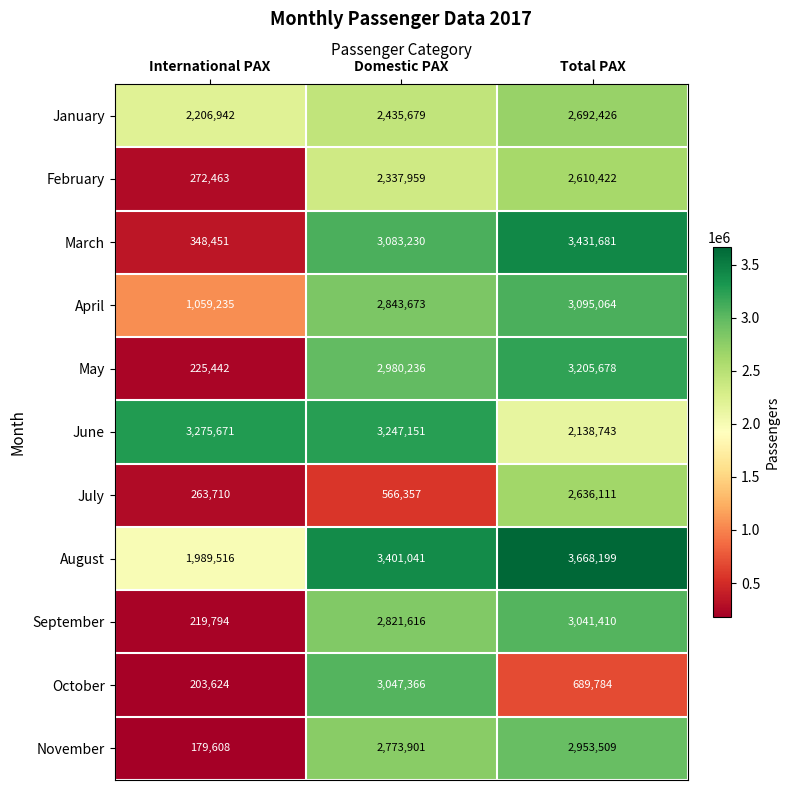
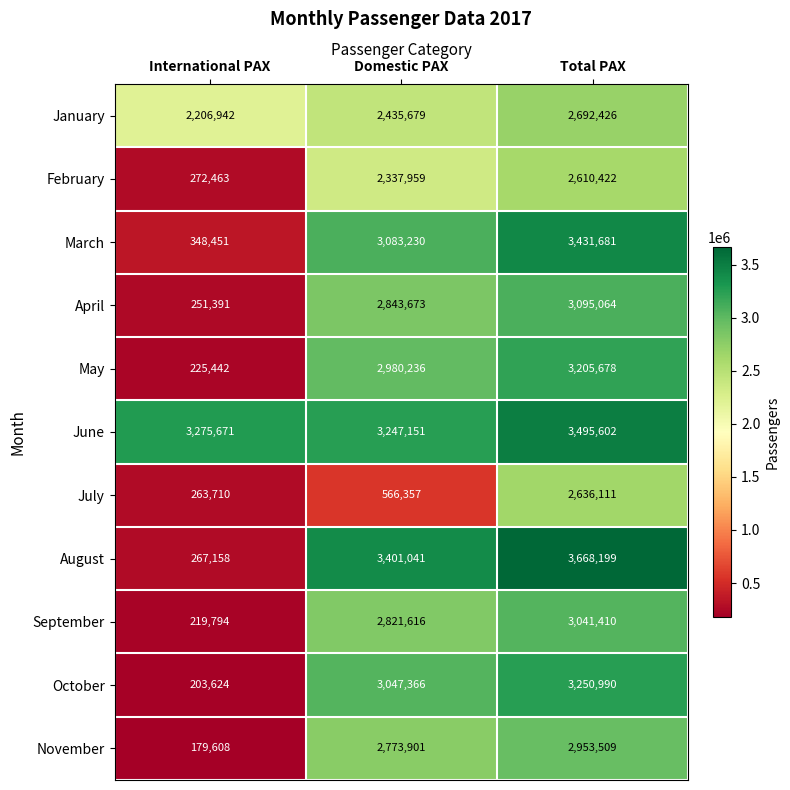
  {
    "January": {
      "International PAX": "2,206,942",
      "Domestic PAX": "2,435,679",
      "Total PAX": "2,692,426"
    },
    "February": {
      "International PAX": "272,463",
      "Domestic PAX": "2,337,959",
      "Total PAX": "2,610,422"
    },
    "March": {
      "International PAX": "348,451",
      "Domestic PAX": "3,083,230",
      "Total PAX": "3,431,681"
    },
    "April": {
-     "International PAX": "1,059,235",
+     "International PAX": "251,391",
      "Domestic PAX": "2,843,673",
      "Total PAX": "3,095,064"
    },
    "May": {
      "International PAX": "225,442",
      "Domestic PAX": "2,980,236",
      "Total PAX": "3,205,678"
    },
    "June": {
      "International PAX": "3,275,671",
      "Domestic PAX": "3,247,151",
-     "Total PAX": "2,138,743"
+     "Total PAX": "3,495,602"
    },
    "July": {
      "International PAX": "263,710",
      "Domestic PAX": "566,357",
      "Total PAX": "2,636,111"
    },
    "August": {
-     "International PAX": "1,989,516",
+     "International PAX": "267,158",
      "Domestic PAX": "3,401,041",
      "Total PAX": "3,668,199"
    },
    "September": {
      "International PAX": "219,794",
      "Domestic PAX": "2,821,616",
      "Total PAX": "3,041,410"
    },
    "October": {
      "International PAX": "203,624",
      "Domestic PAX": "3,047,366",
-     "Total PAX": "689,784"
+     "Total PAX": "3,250,990"
    },
    "November": {
      "International PAX": "179,608",
      "Domestic PAX": "2,773,901",
      "Total PAX": "2,953,509"
    }
  }
